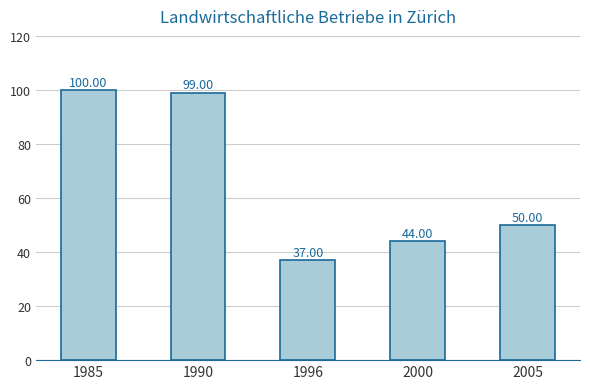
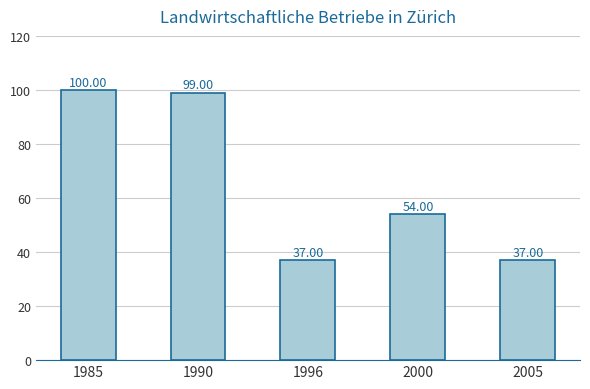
  {
    "1985": 100.00,
    "1990": 99.00,
    "1996": 37.00,
-   "2000": 44.00,
-   "2005": 50.00
+   "2000": 54.00,
+   "2005": 37.00
  }
